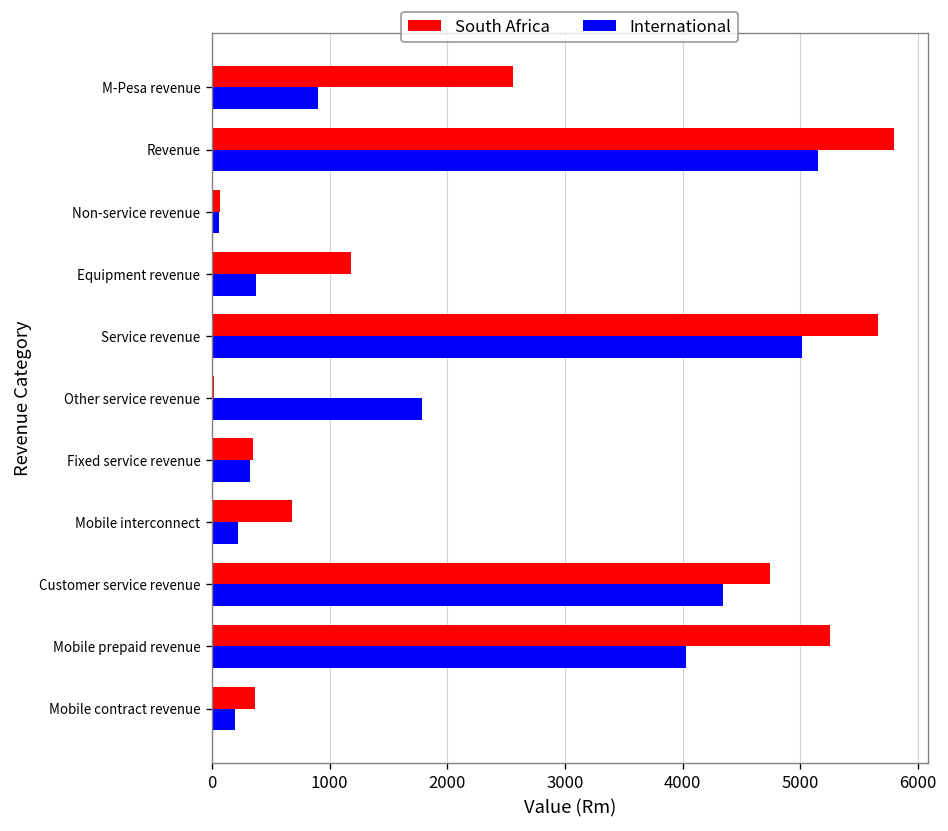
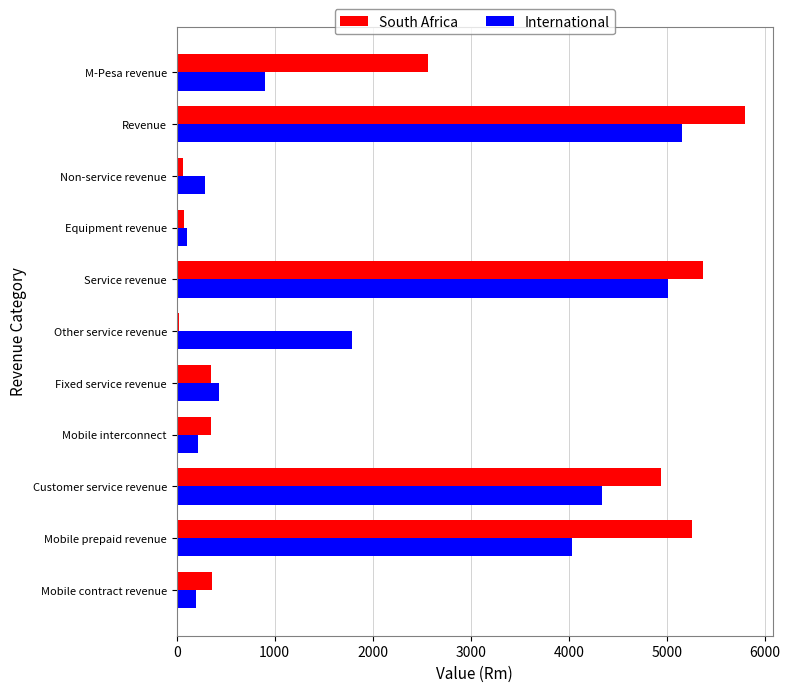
  {
    "South Africa": {
      "M-Pesa revenue": 2600,
      "Revenue": 5800,
      "Non-service revenue": 100,
-     "Equipment revenue": 1200,
-     "Service revenue": 5700,
+     "Equipment revenue": 100,
+     "Service revenue": 5400,
      "Fixed service revenue": 300,
-     "Mobile interconnect": 700,
-     "Customer service revenue": 4700,
+     "Mobile interconnect": 300,
+     "Customer service revenue": 4900,
      "Mobile prepaid revenue": 5300,
      "Mobile contract revenue": 400
    },
    "International": {
      "M-Pesa revenue": 900,
      "Revenue": 5200,
-     "Non-service revenue": 100,
-     "Equipment revenue": 400,
+     "Non-service revenue": 300,
+     "Equipment revenue": 100,
      "Service revenue": 5000,
      "Other service revenue": 1800,
-     "Fixed service revenue": 300,
+     "Fixed service revenue": 400,
      "Mobile interconnect": 200,
      "Customer service revenue": 4300,
      "Mobile prepaid revenue": 4000,
      "Mobile contract revenue": 200
    }
  }
